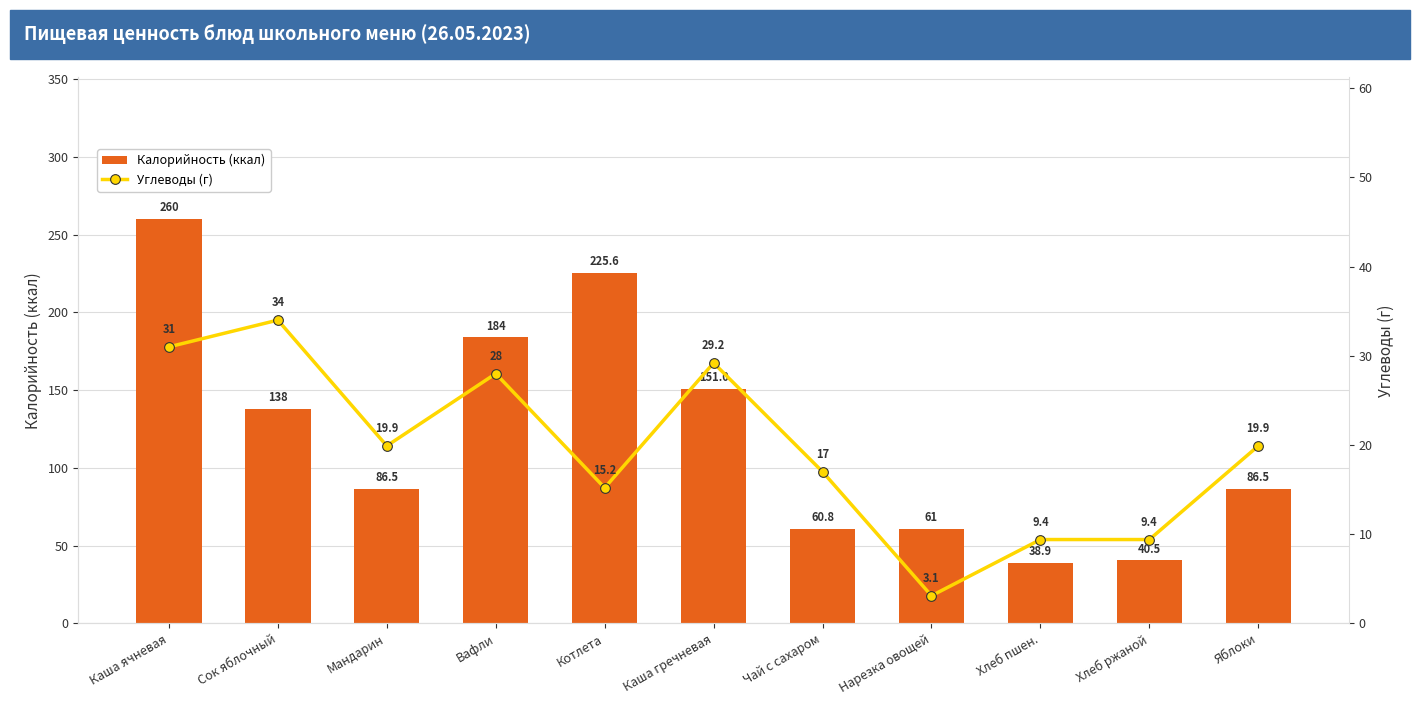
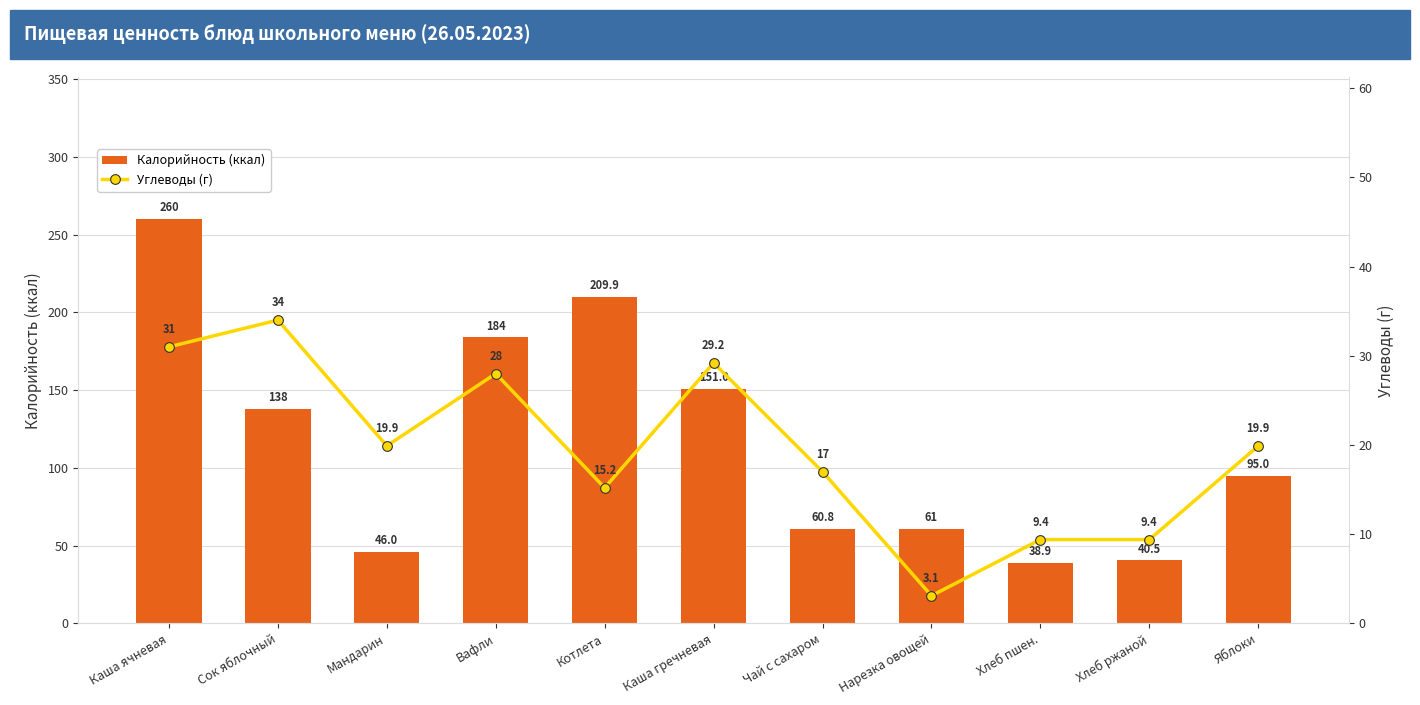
  {
    "Калорийность (ккал)": {
      "Каша ячневая": 260,
      "Сок яблочный": 138,
-     "Мандарин": 86.5,
+     "Мандарин": 46.0,
      "Вафли": 184,
-     "Котлета": 225.6,
+     "Котлета": 209.9,
      "Каша гречневая": 151.0,
      "Чай с сахаром": 60.8,
      "Нарезка овощей": 61,
      "Хлеб пшен.": 38.9,
      "Хлеб ржаной": 40.5,
-     "Яблоки": 86.5
+     "Яблоки": 95.0
    },
    "Углеводы (г)": {
      "Каша ячневая": 31,
      "Сок яблочный": 34,
      "Мандарин": 19.9,
      "Вафли": 28,
      "Котлета": 15.2,
      "Каша гречневая": 29.2,
      "Чай с сахаром": 17,
      "Нарезка овощей": 3.1,
      "Хлеб пшен.": 9.4,
      "Хлеб ржаной": 9.4,
      "Яблоки": 19.9
    }
  }
